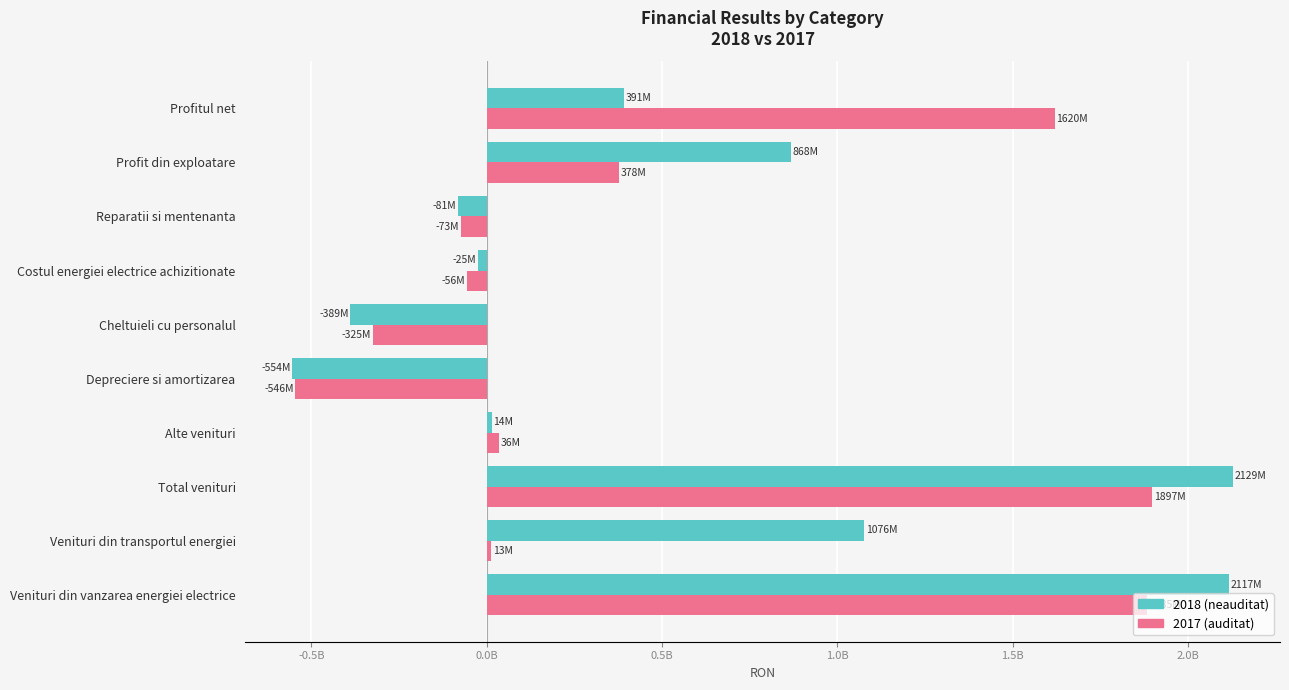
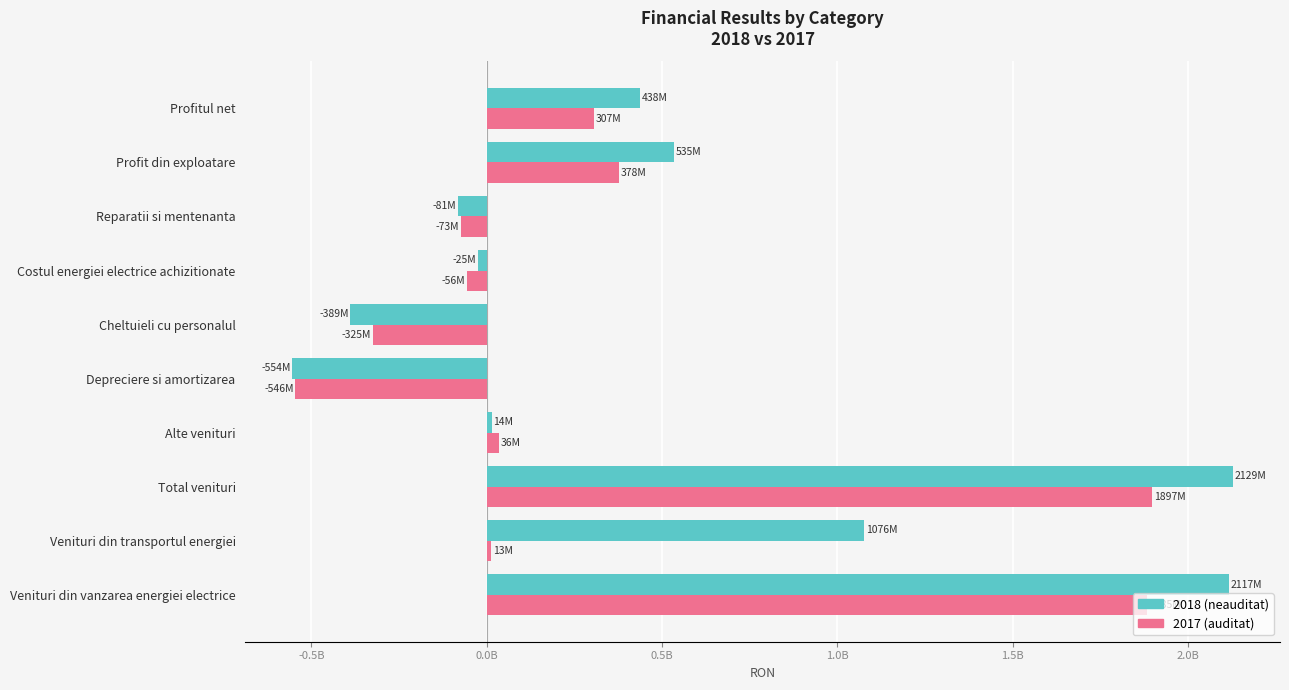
  {
    "2018 (neauditat)": {
-     "Profitul net": "391M",
-     "Profit din exploatare": "868M",
+     "Profitul net": "438M",
+     "Profit din exploatare": "535M",
      "Reparatii si mentenanta": "-81M",
      "Costul energiei electrice achizitionate": "-25M",
      "Cheltuieli cu personalul": "-389M",
      "Depreciere si amortizarea": "-554M",
      "Alte venituri": "14M",
      "Total venituri": "2129M",
      "Venituri din transportul energiei": "1076M",
      "Venituri din vanzarea energiei electrice": "2117M"
    },
    "2017 (auditat)": {
-     "Profitul net": "1620M",
+     "Profitul net": "307M",
      "Profit din exploatare": "378M",
      "Reparatii si mentenanta": "-73M",
      "Costul energiei electrice achizitionate": "-56M",
      "Cheltuieli cu personalul": "-325M",
      "Depreciere si amortizarea": "-546M",
      "Alte venituri": "36M",
      "Total venituri": "1897M",
      "Venituri din transportul energiei": "13M"
    }
  }
